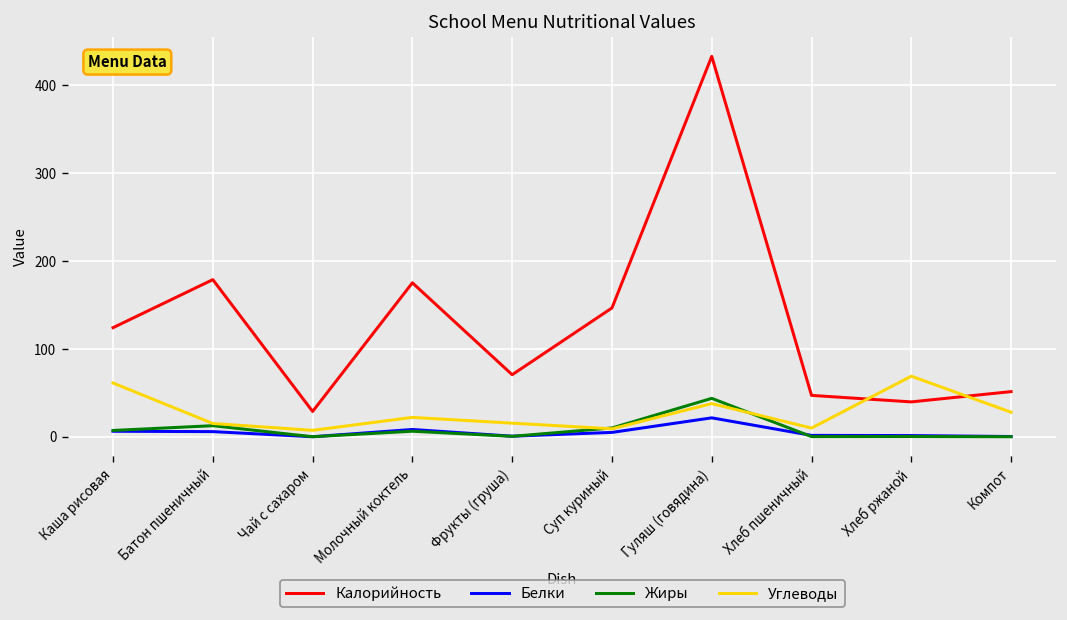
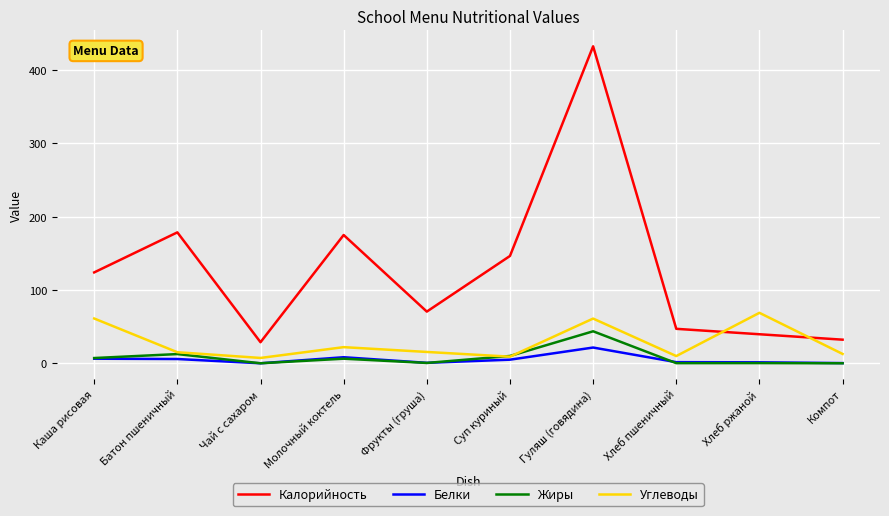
  {
    "Калорийность": {
      "Каша рисовая": 120,
      "Батон пшеничный": 180,
      "Чай с сахаром": 30,
      "Молочный коктель": 180,
      "Фрукты (груша)": 70,
      "Суп куриный": 150,
      "Гуляш (говядина)": 430,
      "Хлеб пшеничный": 50,
      "Хлеб ржаной": 40,
-     "Компот": 50
+     "Компот": 30
    },
    "Белки": {
      "Батон пшеничный": 10,
      "Суп куриный": 0,
      "Гуляш (говядина)": 20
    },
    "Жиры": {
      "Гуляш (говядина)": 40
    },
    "Углеводы": {
      "Каша рисовая": 60,
      "Чай с сахаром": 10,
      "Молочный коктель": 20,
      "Фрукты (груша)": 20,
-     "Гуляш (говядина)": 40,
+     "Гуляш (говядина)": 60,
      "Хлеб пшеничный": 10,
      "Хлеб ржаной": 70,
-     "Компот": 30
+     "Компот": 10
    }
  }
